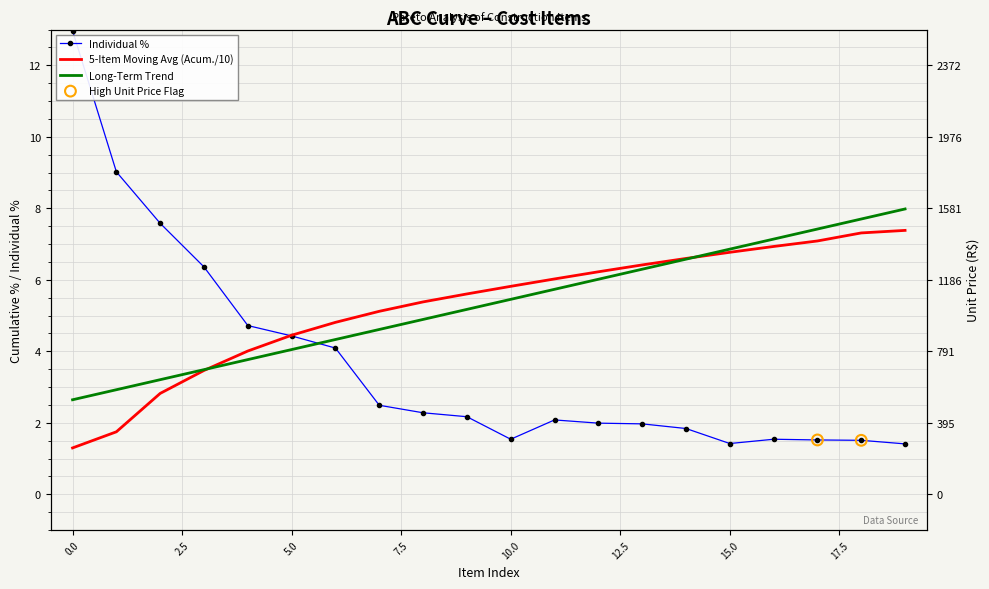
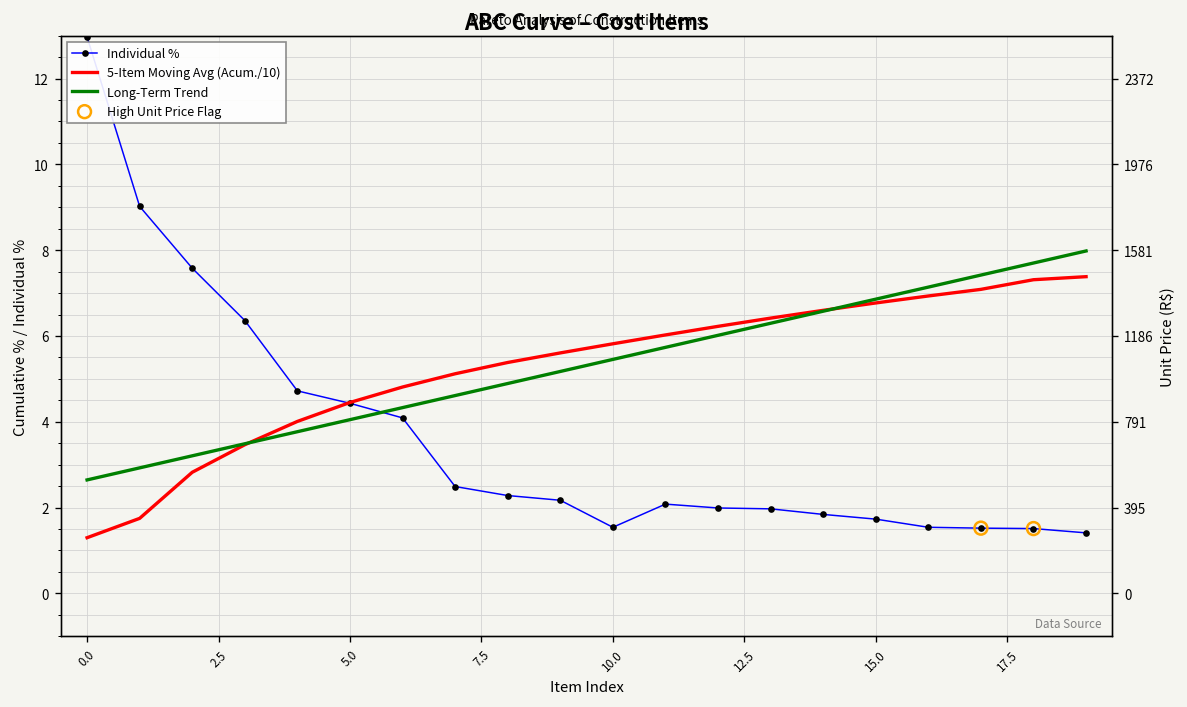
  {
    "Individual %": {
      "0.0": 13.0,
      "10.0": 1.5,
-     "15.0": 1.4
+     "15.0": 1.7
    },
    "5-Item Moving Avg (Acum./10)": {
      "0.0": 1.3,
      "10.0": 5.8,
      "15.0": 6.8
    },
    "Long-Term Trend": {
      "0.0": 2.6,
      "5.0": 4.0,
      "10.0": 5.5,
      "15.0": 6.9
    }
  }
